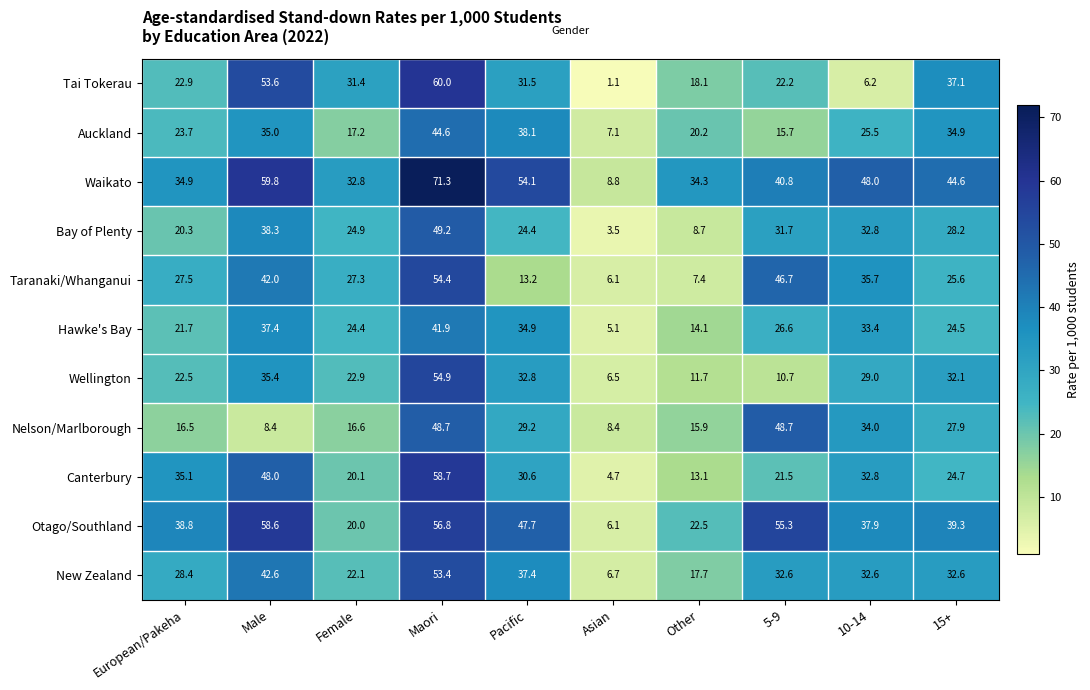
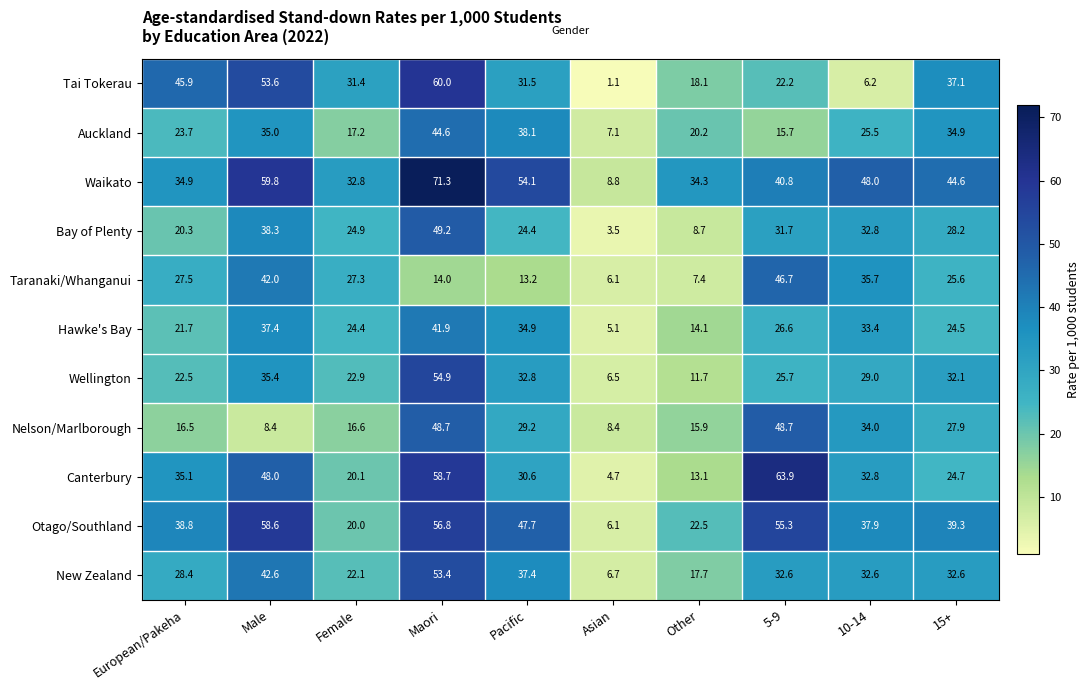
  {
    "Tai Tokerau": {
-     "European/Pakeha": 22.9,
+     "European/Pakeha": 45.9,
      "Male": 53.6,
      "Female": 31.4,
      "Maori": 60.0,
      "Pacific": 31.5,
      "Asian": 1.1,
      "Other": 18.1,
      "5-9": 22.2,
      "10-14": 6.2,
      "15+": 37.1
    },
    "Auckland": {
      "European/Pakeha": 23.7,
      "Male": 35.0,
      "Female": 17.2,
      "Maori": 44.6,
      "Pacific": 38.1,
      "Asian": 7.1,
      "Other": 20.2,
      "5-9": 15.7,
      "10-14": 25.5,
      "15+": 34.9
    },
    "Waikato": {
      "European/Pakeha": 34.9,
      "Male": 59.8,
      "Female": 32.8,
      "Maori": 71.3,
      "Pacific": 54.1,
      "Asian": 8.8,
      "Other": 34.3,
      "5-9": 40.8,
      "10-14": 48.0,
      "15+": 44.6
    },
    "Bay of Plenty": {
      "European/Pakeha": 20.3,
      "Male": 38.3,
      "Female": 24.9,
      "Maori": 49.2,
      "Pacific": 24.4,
      "Asian": 3.5,
      "Other": 8.7,
      "5-9": 31.7,
      "10-14": 32.8,
      "15+": 28.2
    },
    "Taranaki/Whanganui": {
      "European/Pakeha": 27.5,
      "Male": 42.0,
      "Female": 27.3,
-     "Maori": 54.4,
+     "Maori": 14.0,
      "Pacific": 13.2,
      "Asian": 6.1,
      "Other": 7.4,
      "5-9": 46.7,
      "10-14": 35.7,
      "15+": 25.6
    },
    "Hawke's Bay": {
      "European/Pakeha": 21.7,
      "Male": 37.4,
      "Female": 24.4,
      "Maori": 41.9,
      "Pacific": 34.9,
      "Asian": 5.1,
      "Other": 14.1,
      "5-9": 26.6,
      "10-14": 33.4,
      "15+": 24.5
    },
    "Wellington": {
      "European/Pakeha": 22.5,
      "Male": 35.4,
      "Female": 22.9,
      "Maori": 54.9,
      "Pacific": 32.8,
      "Asian": 6.5,
      "Other": 11.7,
-     "5-9": 10.7,
+     "5-9": 25.7,
      "10-14": 29.0,
      "15+": 32.1
    },
    "Nelson/Marlborough": {
      "European/Pakeha": 16.5,
      "Male": 8.4,
      "Female": 16.6,
      "Maori": 48.7,
      "Pacific": 29.2,
      "Asian": 8.4,
      "Other": 15.9,
      "5-9": 48.7,
      "10-14": 34.0,
      "15+": 27.9
    },
    "Canterbury": {
      "European/Pakeha": 35.1,
      "Male": 48.0,
      "Female": 20.1,
      "Maori": 58.7,
      "Pacific": 30.6,
      "Asian": 4.7,
      "Other": 13.1,
-     "5-9": 21.5,
+     "5-9": 63.9,
      "10-14": 32.8,
      "15+": 24.7
    },
    "Otago/Southland": {
      "European/Pakeha": 38.8,
      "Male": 58.6,
      "Female": 20.0,
      "Maori": 56.8,
      "Pacific": 47.7,
      "Asian": 6.1,
      "Other": 22.5,
      "5-9": 55.3,
      "10-14": 37.9,
      "15+": 39.3
    },
    "New Zealand": {
      "European/Pakeha": 28.4,
      "Male": 42.6,
      "Female": 22.1,
      "Maori": 53.4,
      "Pacific": 37.4,
      "Asian": 6.7,
      "Other": 17.7,
      "5-9": 32.6,
      "10-14": 32.6,
      "15+": 32.6
    }
  }
